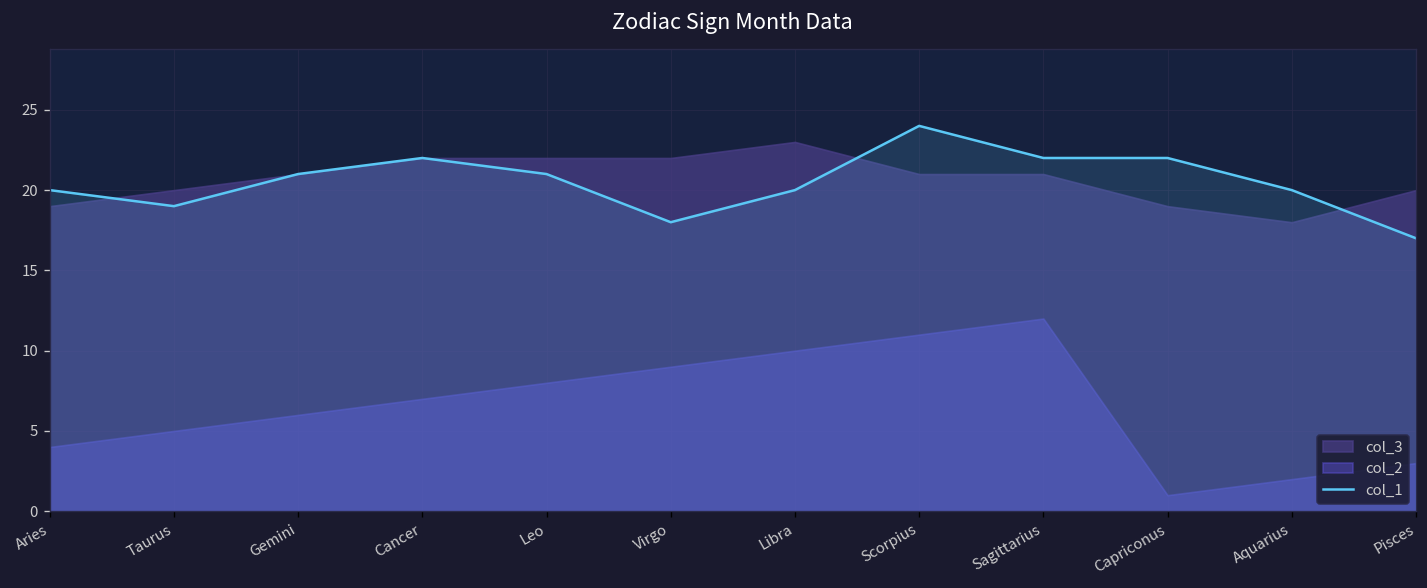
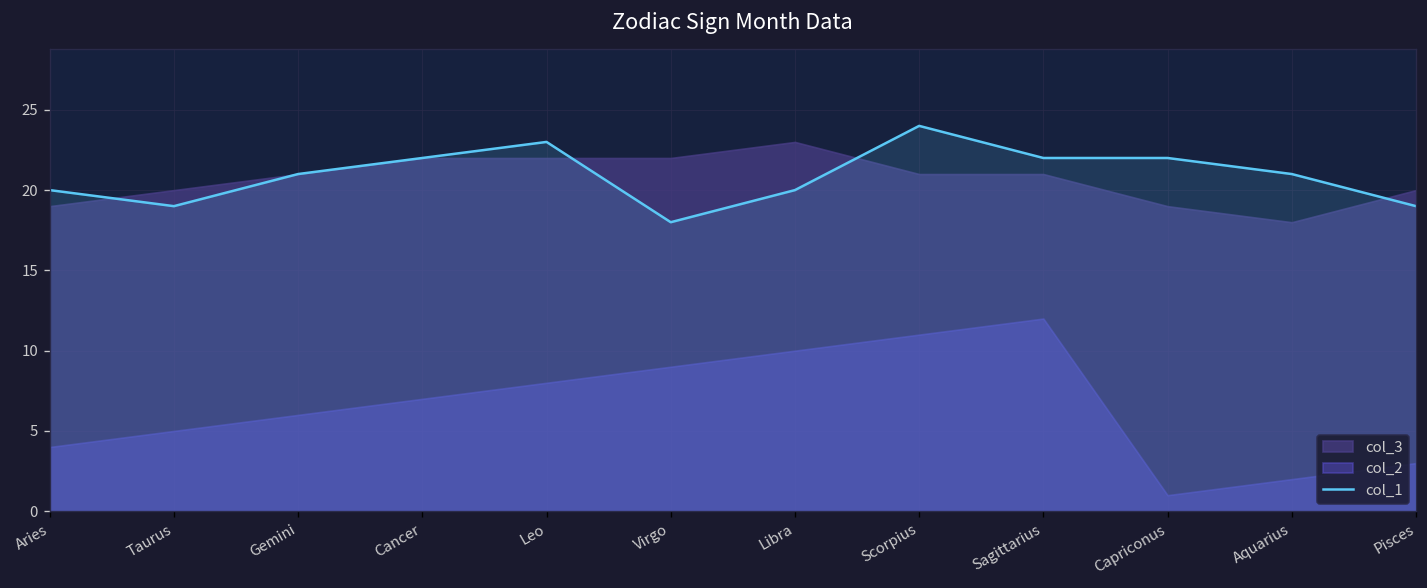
  {
    "col_1": {
      "Aries": 20,
      "Taurus": 19,
-     "Leo": 21,
+     "Leo": 23,
      "Virgo": 18,
      "Libra": 20,
      "Scorpius": 24,
      "Sagittarius": 22,
      "Capriconus": 22,
-     "Aquarius": 20,
-     "Pisces": 17
+     "Aquarius": 21,
+     "Pisces": 19
    }
  }
